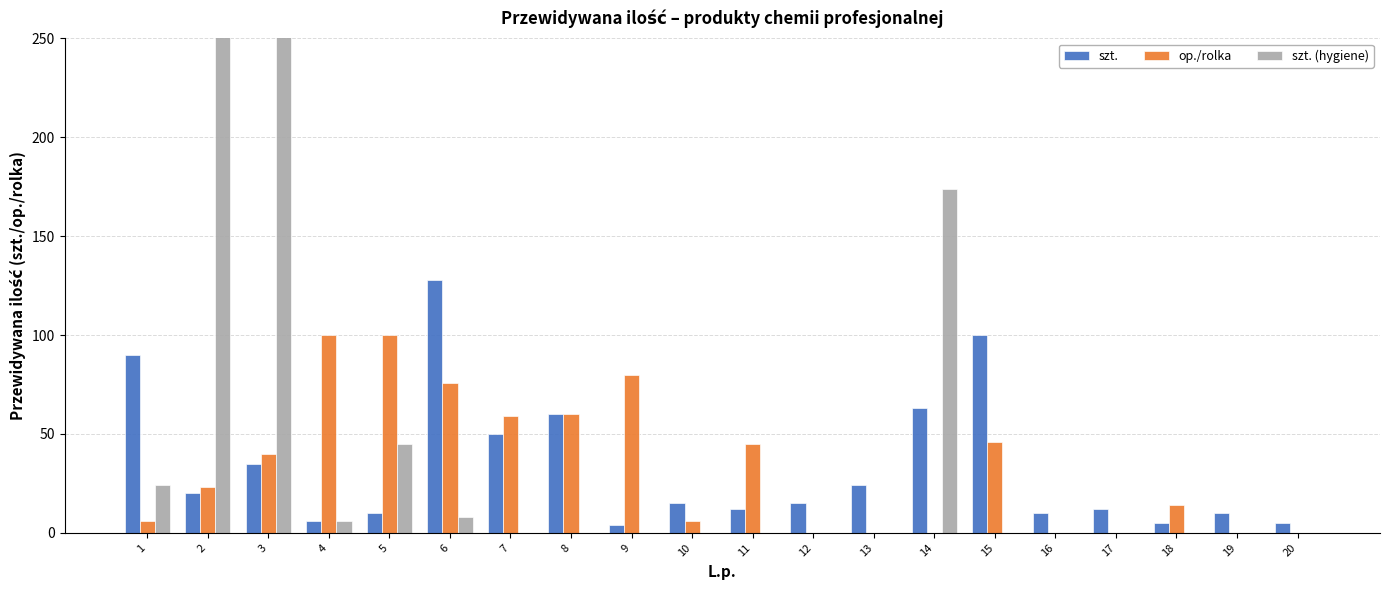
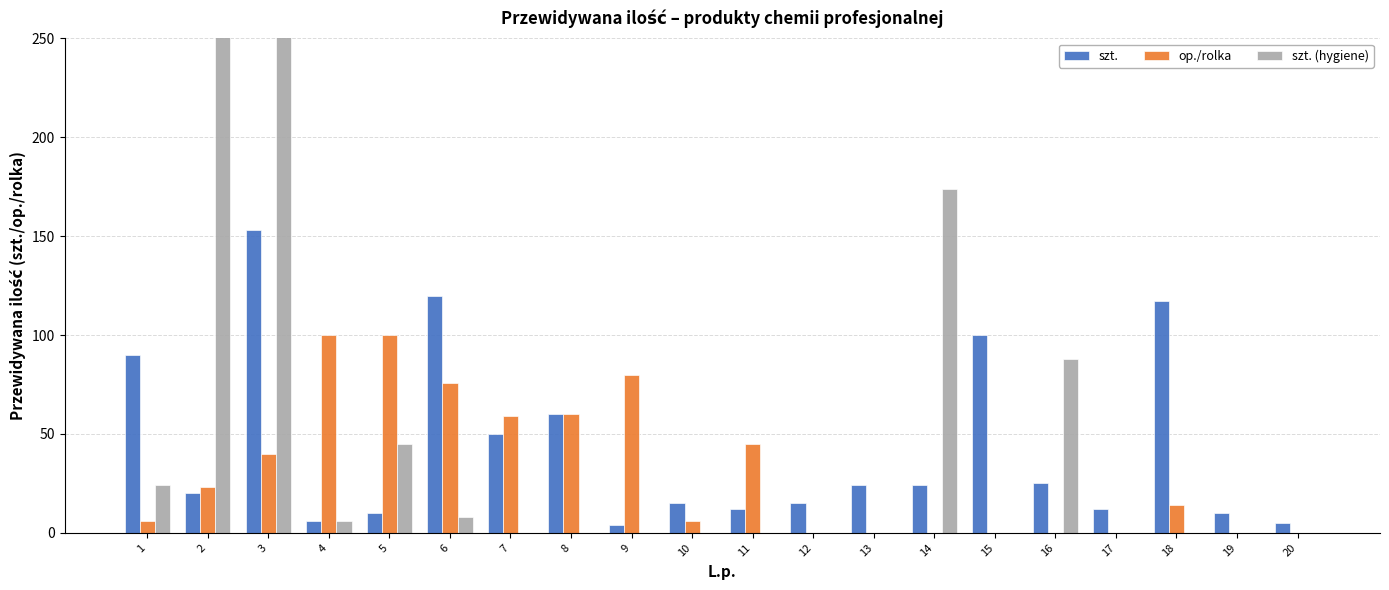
  {
    "szt.": {
      "1": 90,
      "2": 20,
-     "3": 35,
+     "3": 153,
      "4": 6,
      "5": 10,
-     "6": 128,
+     "6": 120,
      "7": 50,
      "8": 60,
      "9": 4,
      "10": 15,
      "11": 12,
      "12": 15,
      "13": 24,
-     "14": 63,
+     "14": 24,
      "15": 100,
-     "16": 10,
+     "16": 25,
      "17": 12,
-     "18": 5,
+     "18": 117,
      "19": 10,
      "20": 5
    },
    "op./rolka": {
      "1": 6,
      "2": 23,
      "3": 40,
      "4": 100,
      "5": 100,
      "6": 76,
      "7": 59,
      "8": 60,
      "9": 80,
      "10": 6,
      "11": 45,
      "12": 0,
      "13": 0,
      "14": 0,
-     "15": 46,
+     "15": 0,
      "16": 0,
      "17": 0,
      "18": 14,
      "19": 0,
      "20": 0
    },
    "szt. (hygiene)": {
      "1": 24,
      "4": 6,
      "5": 45,
      "6": 8,
      "7": 0,
      "8": 0,
      "9": 0,
      "10": 0,
      "11": 0,
      "12": 0,
      "13": 0,
      "14": 174,
      "15": 0,
-     "16": 0,
+     "16": 88,
      "17": 0,
      "18": 0,
      "19": 0,
      "20": 0
    }
  }
